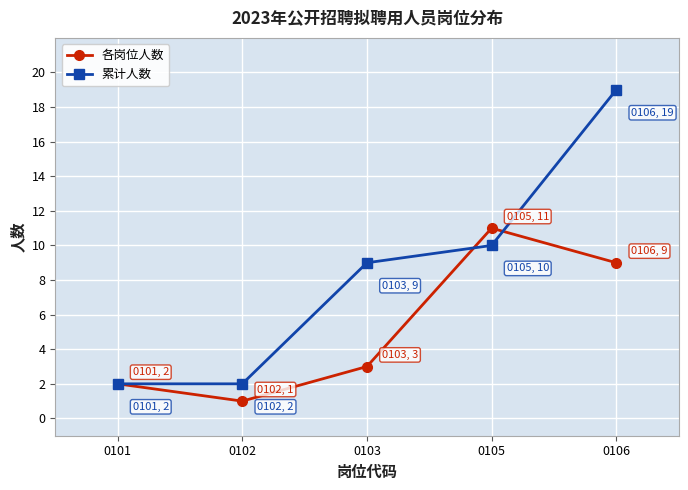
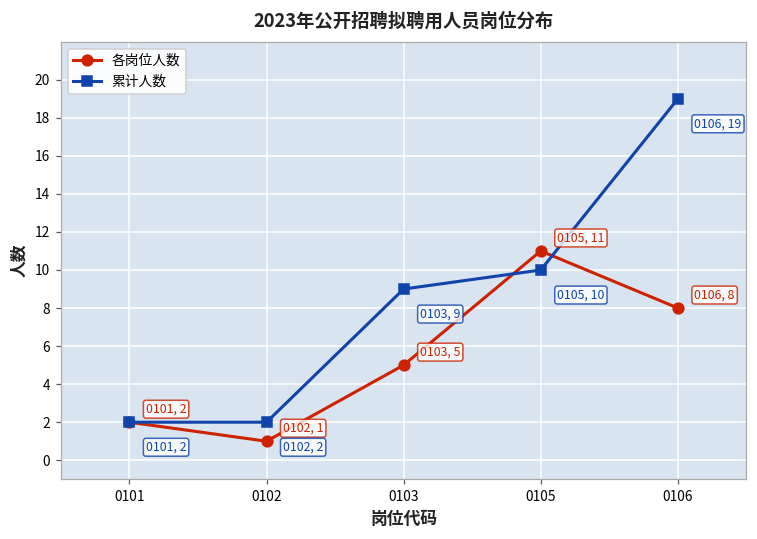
  {
    "各岗位人数": {
-     "0103": 3,
-     "0106": 9
+     "0103": 5,
+     "0106": 8
    }
  }
